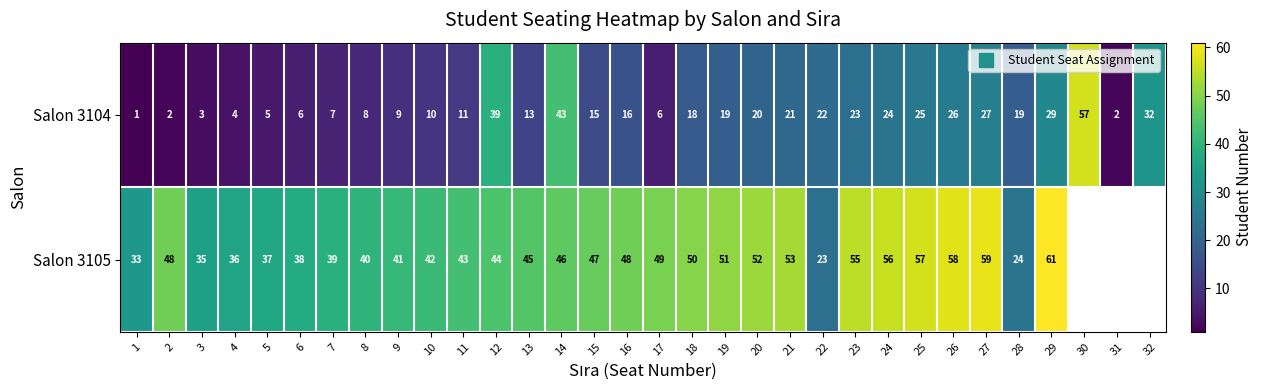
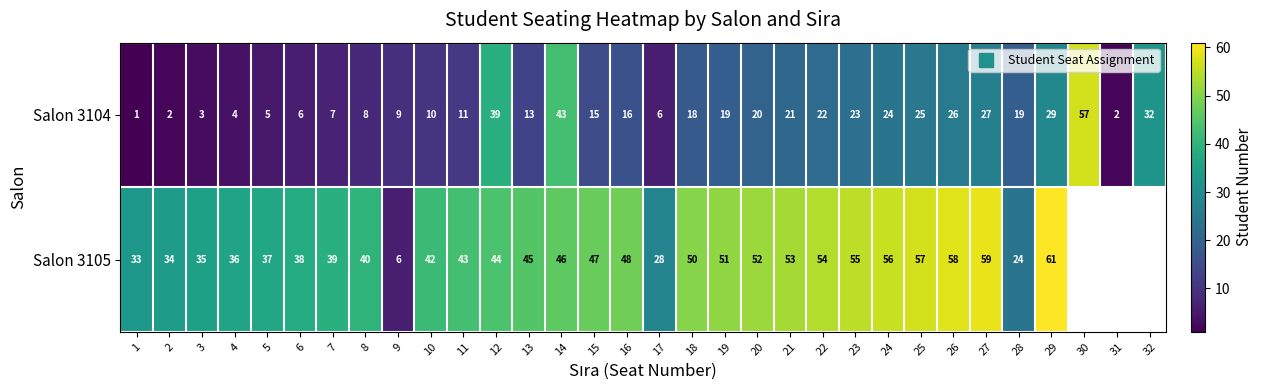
  {
    "Salon 3104": {
      "1": 1,
      "2": 2,
      "3": 3,
      "4": 4,
      "5": 5,
      "6": 6,
      "7": 7,
      "8": 8,
      "9": 9,
      "10": 10,
      "11": 11,
      "12": 39,
      "13": 13,
      "14": 43,
      "15": 15,
      "16": 16,
      "17": 6,
      "18": 18,
      "19": 19,
      "20": 20,
      "21": 21,
      "22": 22,
      "23": 23,
      "24": 24,
      "25": 25,
      "26": 26,
      "27": 27,
      "28": 19,
      "29": 29,
      "30": 57,
      "31": 2,
      "32": 32
    },
    "Salon 3105": {
      "1": 33,
-     "2": 48,
+     "2": 34,
      "3": 35,
      "4": 36,
      "5": 37,
      "6": 38,
      "7": 39,
      "8": 40,
-     "9": 41,
+     "9": 6,
      "10": 42,
      "11": 43,
      "12": 44,
      "13": 45,
      "14": 46,
      "15": 47,
      "16": 48,
-     "17": 49,
+     "17": 28,
      "18": 50,
      "19": 51,
      "20": 52,
      "21": 53,
-     "22": 23,
+     "22": 54,
      "23": 55,
      "24": 56,
      "25": 57,
      "26": 58,
      "27": 59,
      "28": 24,
      "29": 61
    }
  }
